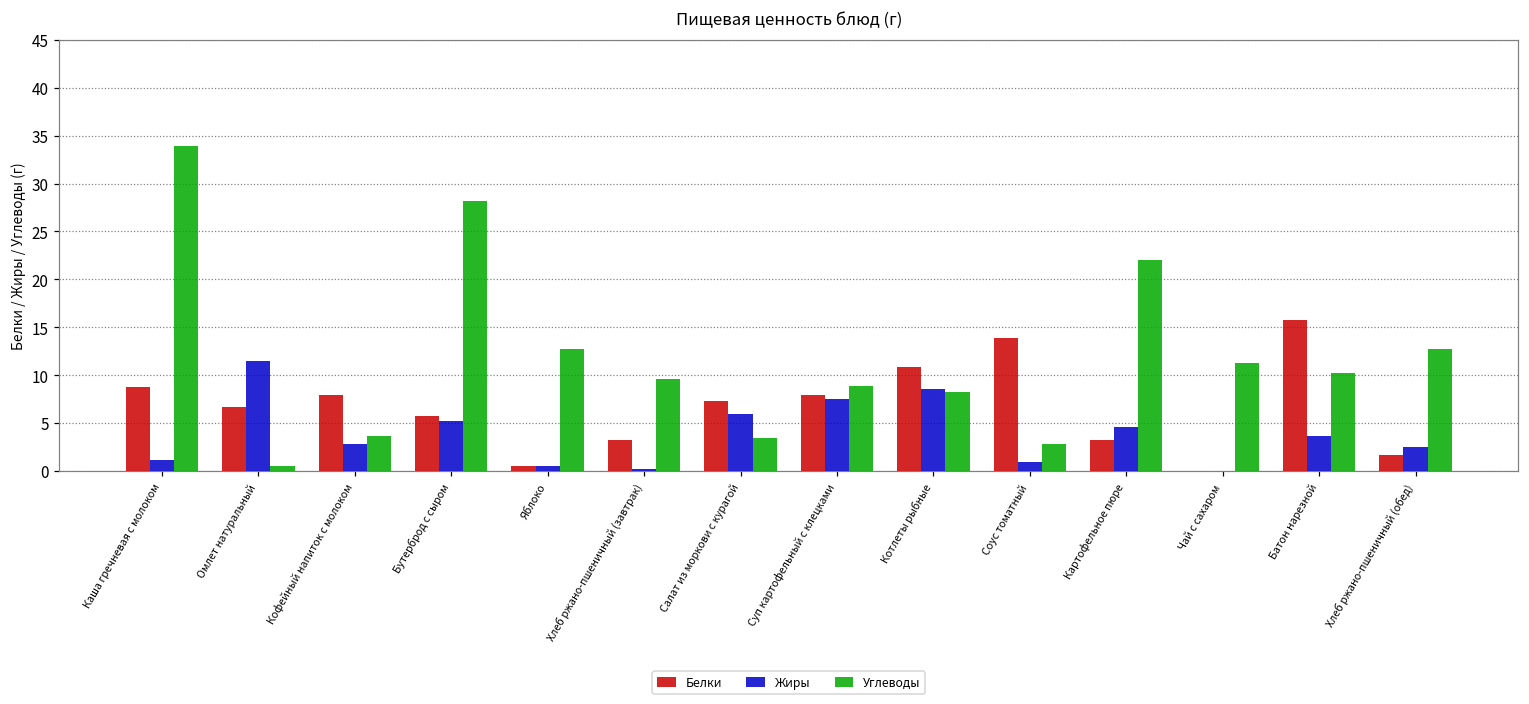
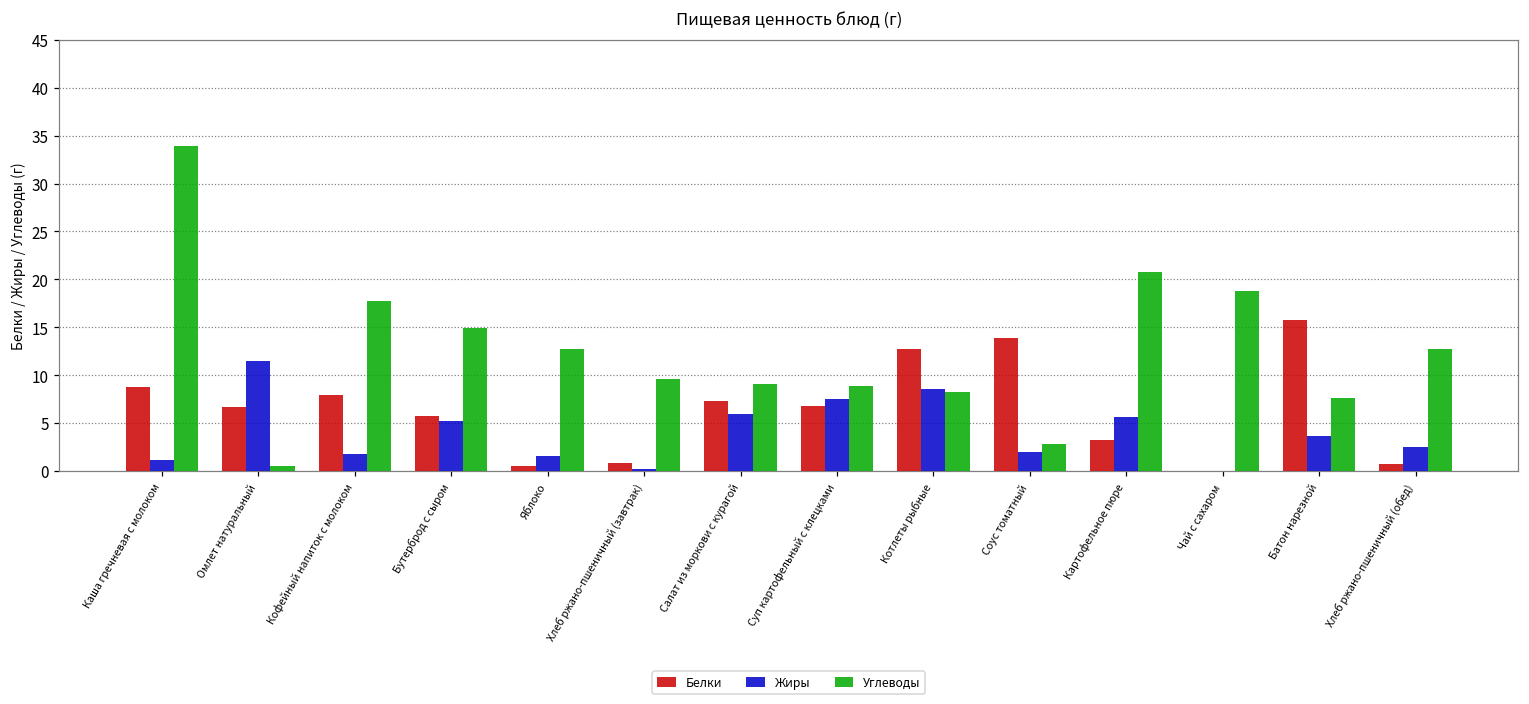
  {
    "Белки": {
      "Каша гречневая с молоком": 9,
      "Омлет натуральный": 7,
      "Кофейный напиток с молоком": 8,
      "Бутерброд с сыром": 6,
      "Яблоко": 1,
-     "Хлеб ржано-пшеничный (завтрак)": 3,
+     "Хлеб ржано-пшеничный (завтрак)": 1,
      "Салат из моркови с курагой": 7,
-     "Суп картофельный с клецками": 8,
-     "Котлеты рыбные": 11,
+     "Суп картофельный с клецками": 7,
+     "Котлеты рыбные": 13,
      "Соус томатный": 14,
      "Картофельное пюре": 3,
      "Чай с сахаром": 0,
      "Батон нарезной": 16,
-     "Хлеб ржано-пшеничный (обед)": 2
+     "Хлеб ржано-пшеничный (обед)": 1
    },
    "Жиры": {
      "Каша гречневая с молоком": 1,
      "Омлет натуральный": 11,
-     "Кофейный напиток с молоком": 3,
+     "Кофейный напиток с молоком": 2,
      "Бутерброд с сыром": 5,
-     "Яблоко": 1,
+     "Яблоко": 2,
      "Салат из моркови с курагой": 6,
      "Суп картофельный с клецками": 8,
      "Котлеты рыбные": 9,
-     "Соус томатный": 1,
-     "Картофельное пюре": 5,
+     "Соус томатный": 2,
+     "Картофельное пюре": 6,
      "Чай с сахаром": 0,
      "Батон нарезной": 4,
      "Хлеб ржано-пшеничный (обед)": 2
    },
    "Углеводы": {
      "Каша гречневая с молоком": 34,
      "Омлет натуральный": 1,
-     "Кофейный напиток с молоком": 4,
-     "Бутерброд с сыром": 28,
+     "Кофейный напиток с молоком": 18,
+     "Бутерброд с сыром": 15,
      "Яблоко": 13,
      "Хлеб ржано-пшеничный (завтрак)": 10,
-     "Салат из моркови с курагой": 3,
+     "Салат из моркови с курагой": 9,
      "Суп картофельный с клецками": 9,
      "Котлеты рыбные": 8,
      "Соус томатный": 3,
-     "Картофельное пюре": 22,
-     "Чай с сахаром": 11,
-     "Батон нарезной": 10,
+     "Картофельное пюре": 21,
+     "Чай с сахаром": 19,
+     "Батон нарезной": 8,
      "Хлеб ржано-пшеничный (обед)": 13
    }
  }
